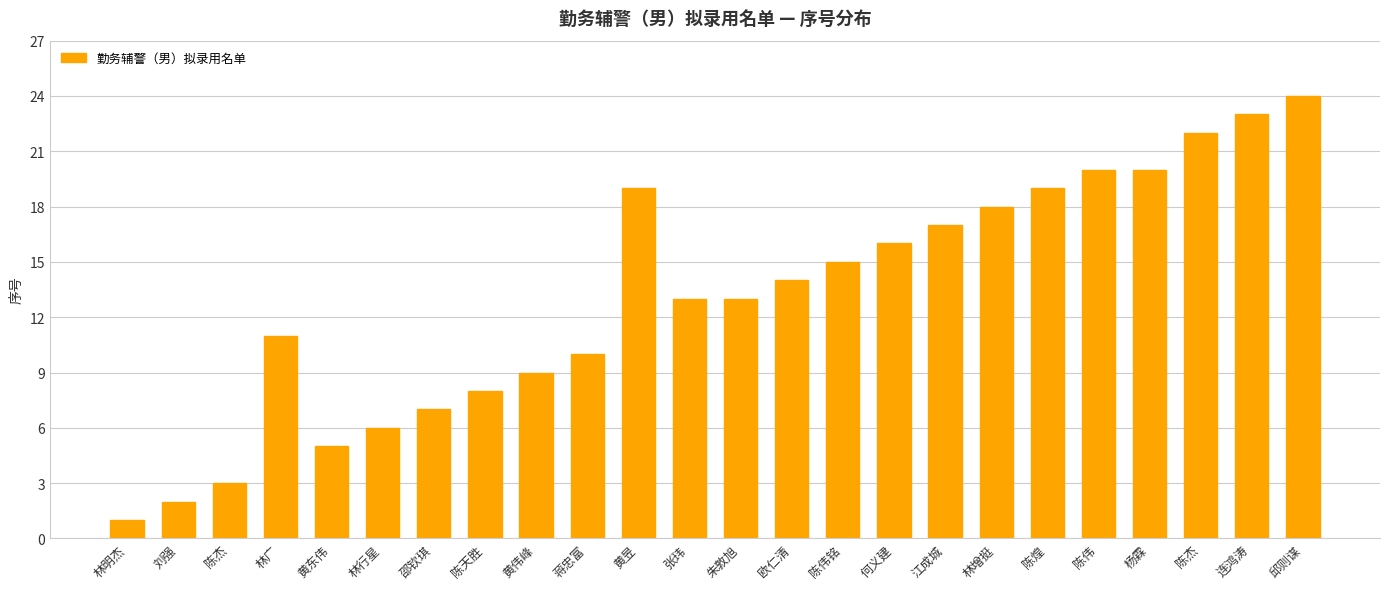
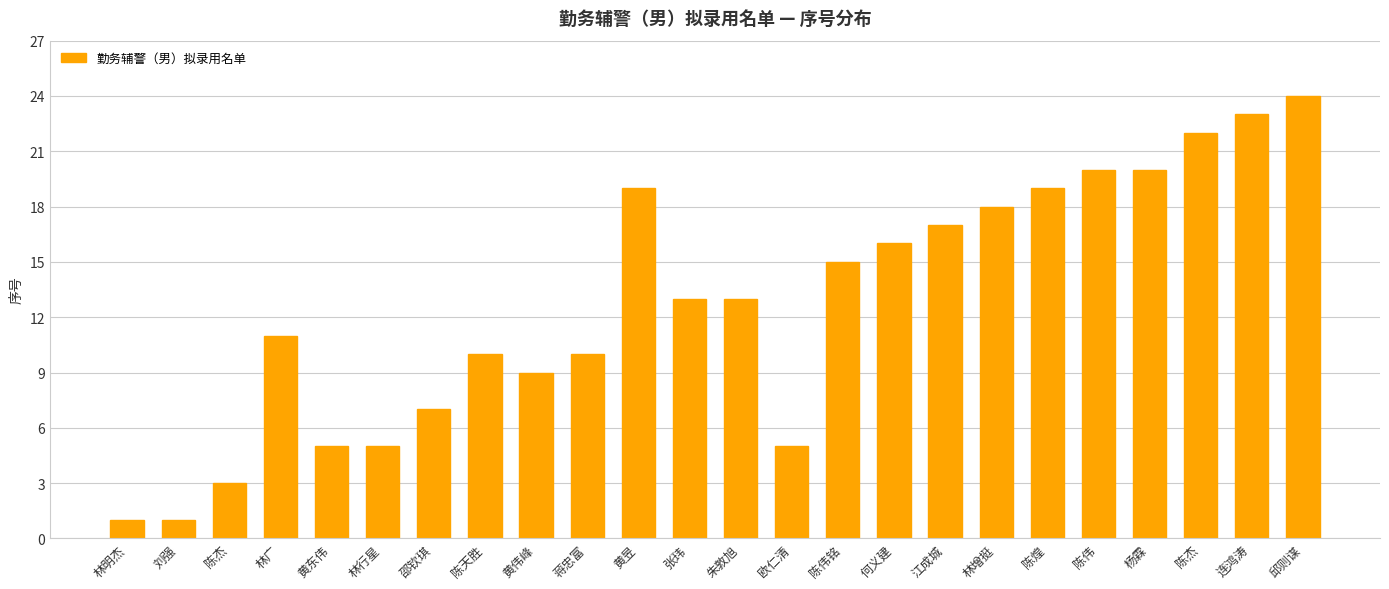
  {
    "林明杰": 1,
-   "刘强": 2,
+   "刘强": 1,
    "林广": 11,
    "黄东伟": 5,
-   "林行星": 6,
+   "林行星": 5,
    "邵钦琪": 7,
-   "陈天胜": 8,
+   "陈天胜": 10,
    "黄伟峰": 9,
    "蒋忠富": 10,
    "黄昱": 19,
    "张玮": 13,
    "朱敦旭": 13,
-   "欧仁清": 14,
+   "欧仁清": 5,
    "陈伟铭": 15,
    "何义建": 16,
    "江成城": 17,
    "林增挺": 18,
    "陈煌": 19,
    "陈伟": 20,
    "杨霖": 20,
    "连鸿涛": 23,
    "邱则谋": 24
  }
